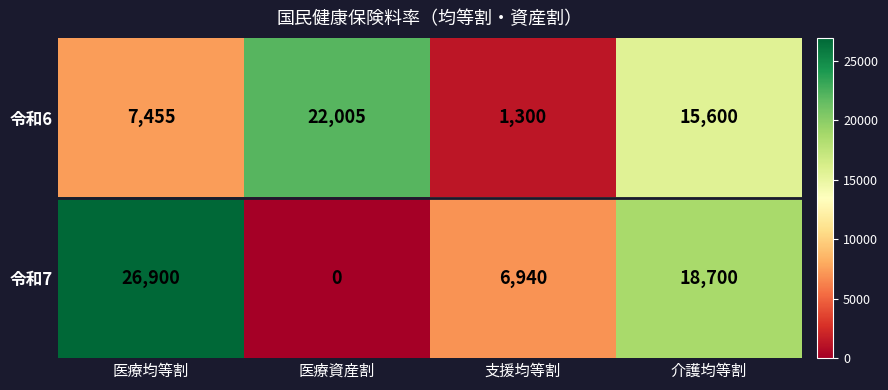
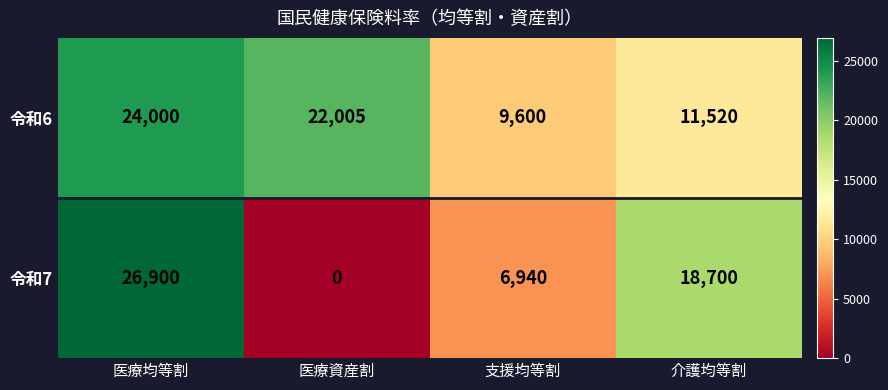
  {
    "令和6": {
-     "医療均等割": "7,455",
+     "医療均等割": "24,000",
      "医療資産割": "22,005",
-     "支援均等割": "1,300",
-     "介護均等割": "15,600"
+     "支援均等割": "9,600",
+     "介護均等割": "11,520"
    },
    "令和7": {
      "医療均等割": "26,900",
      "医療資産割": "0",
      "支援均等割": "6,940",
      "介護均等割": "18,700"
    }
  }
